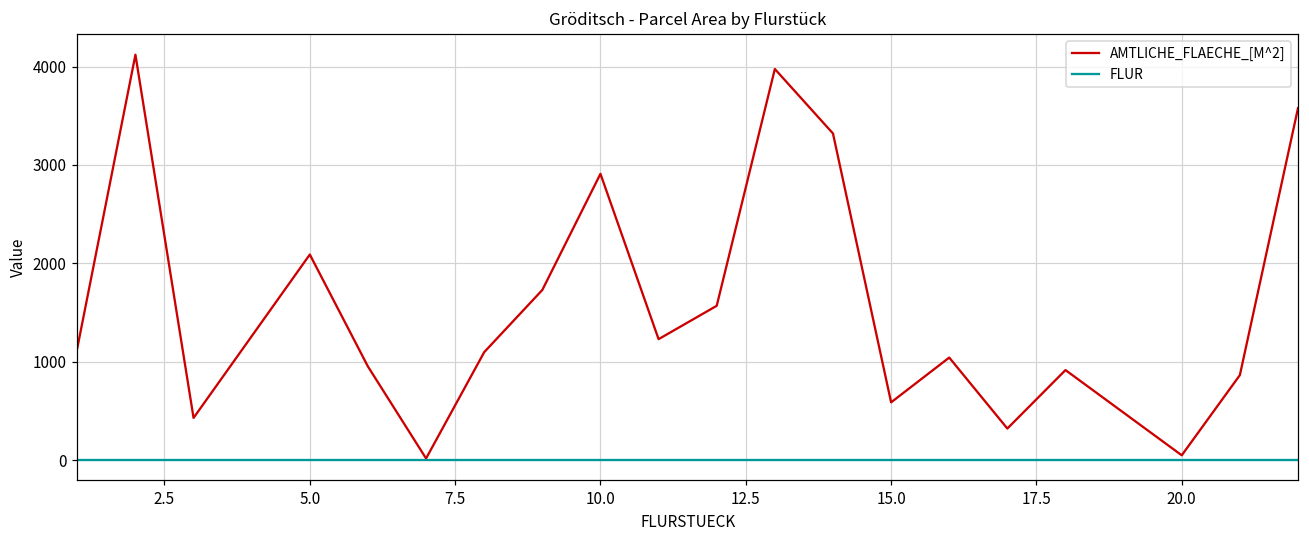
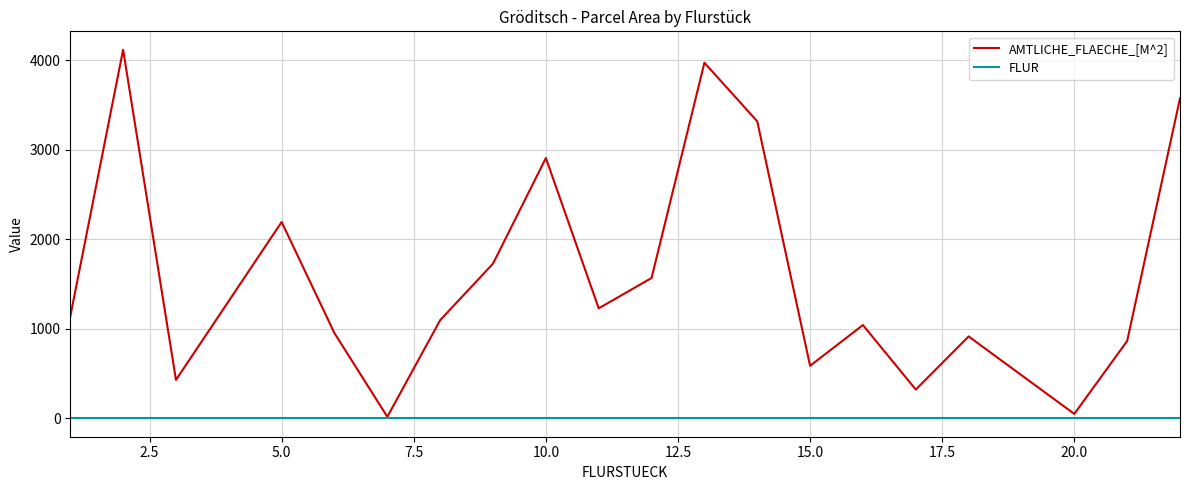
  {
    "AMTLICHE_FLAECHE_[M^2]": {
-     "5.0": 2100,
+     "5.0": 2200,
      "10.0": 2900,
      "15.0": 600,
      "20.0": 100
    },
    "FLUR": {
      "5.0": 0,
      "10.0": 0,
      "15.0": 0,
      "20.0": 0
    }
  }
